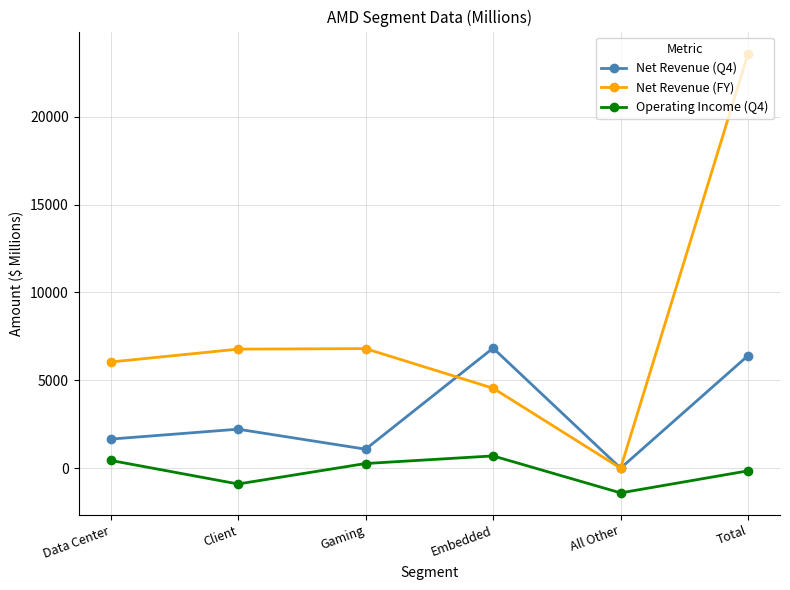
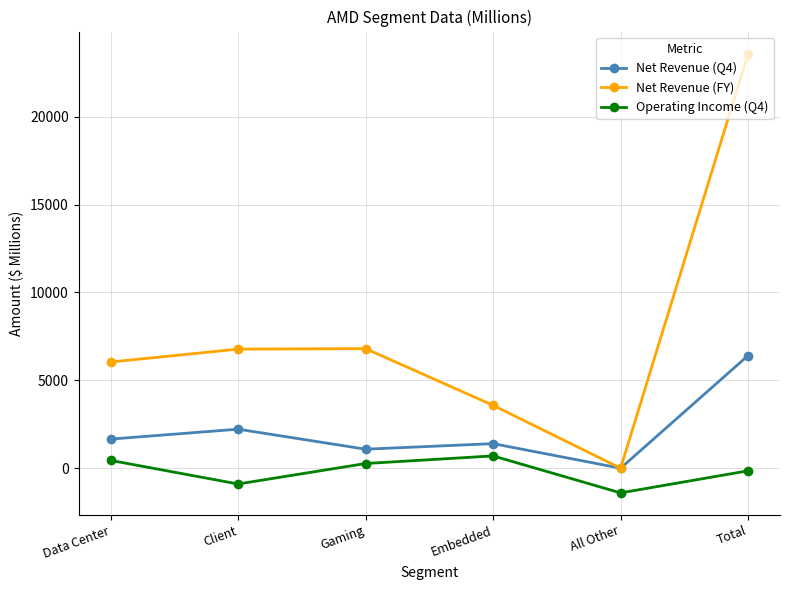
  {
    "Net Revenue (Q4)": {
      "Data Center": 1700,
      "Client": 2200,
      "Gaming": 1100,
-     "Embedded": 6800,
+     "Embedded": 1400,
      "Total": 6400
    },
    "Net Revenue (FY)": {
      "Data Center": 6000,
      "Client": 6800,
      "Gaming": 6800,
-     "Embedded": 4600
+     "Embedded": 3600
    },
    "Operating Income (Q4)": {
      "Data Center": 400,
      "Client": -900,
      "Gaming": 300,
      "Embedded": 700,
      "All Other": -1400,
      "Total": -100
    }
  }
